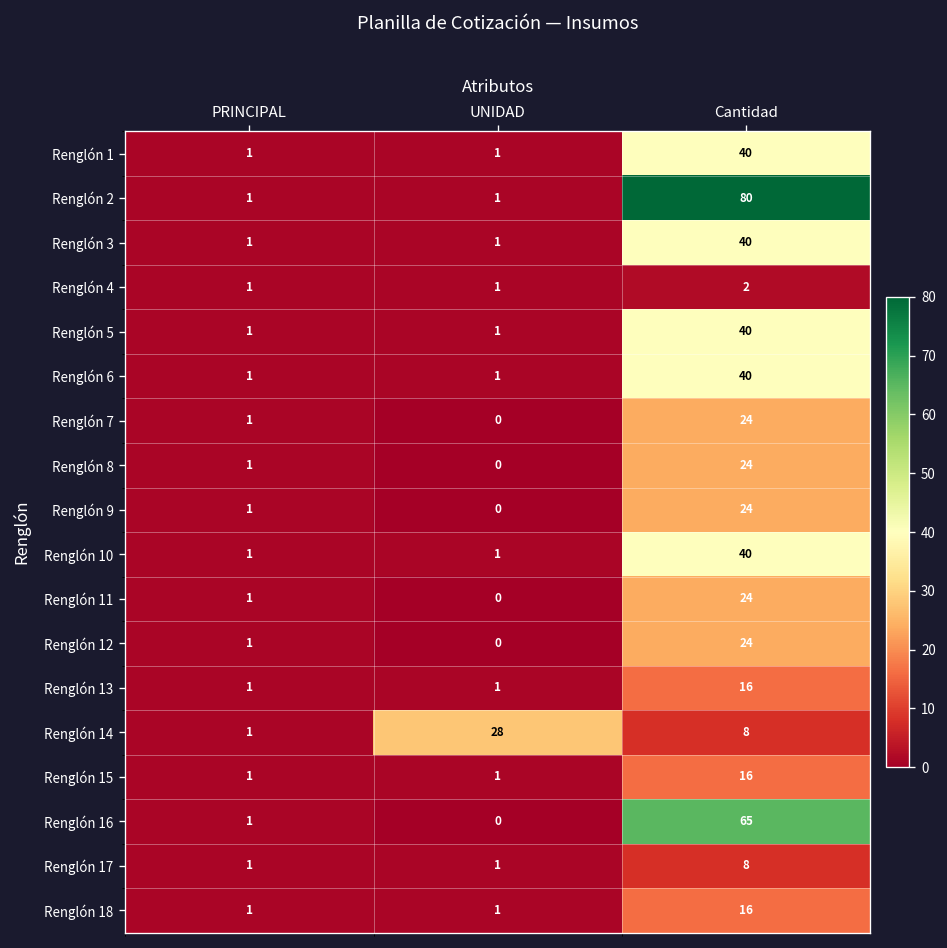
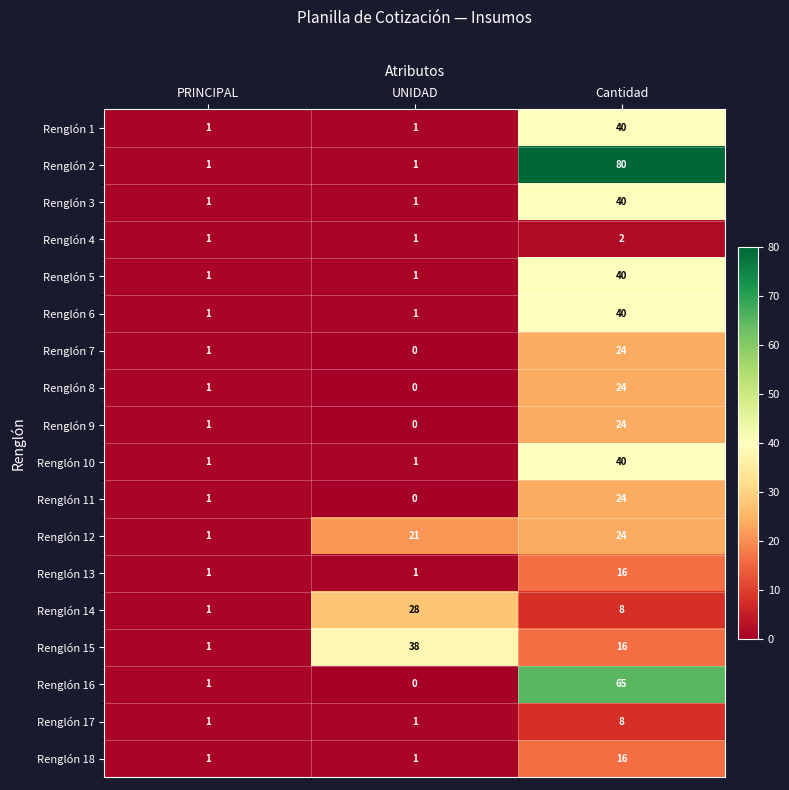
  {
    "Renglón 1": {
      "PRINCIPAL": 1,
      "UNIDAD": 1,
      "Cantidad": 40
    },
    "Renglón 2": {
      "PRINCIPAL": 1,
      "UNIDAD": 1,
      "Cantidad": 80
    },
    "Renglón 3": {
      "PRINCIPAL": 1,
      "UNIDAD": 1,
      "Cantidad": 40
    },
    "Renglón 4": {
      "PRINCIPAL": 1,
      "UNIDAD": 1,
      "Cantidad": 2
    },
    "Renglón 5": {
      "PRINCIPAL": 1,
      "UNIDAD": 1,
      "Cantidad": 40
    },
    "Renglón 6": {
      "PRINCIPAL": 1,
      "UNIDAD": 1,
      "Cantidad": 40
    },
    "Renglón 7": {
      "PRINCIPAL": 1,
      "UNIDAD": 0,
      "Cantidad": 24
    },
    "Renglón 8": {
      "PRINCIPAL": 1,
      "UNIDAD": 0,
      "Cantidad": 24
    },
    "Renglón 9": {
      "PRINCIPAL": 1,
      "UNIDAD": 0,
      "Cantidad": 24
    },
    "Renglón 10": {
      "PRINCIPAL": 1,
      "UNIDAD": 1,
      "Cantidad": 40
    },
    "Renglón 11": {
      "PRINCIPAL": 1,
      "UNIDAD": 0,
      "Cantidad": 24
    },
    "Renglón 12": {
      "PRINCIPAL": 1,
-     "UNIDAD": 0,
+     "UNIDAD": 21,
      "Cantidad": 24
    },
    "Renglón 13": {
      "PRINCIPAL": 1,
      "UNIDAD": 1,
      "Cantidad": 16
    },
    "Renglón 14": {
      "PRINCIPAL": 1,
      "UNIDAD": 28,
      "Cantidad": 8
    },
    "Renglón 15": {
      "PRINCIPAL": 1,
-     "UNIDAD": 1,
+     "UNIDAD": 38,
      "Cantidad": 16
    },
    "Renglón 16": {
      "PRINCIPAL": 1,
      "UNIDAD": 0,
      "Cantidad": 65
    },
    "Renglón 17": {
      "PRINCIPAL": 1,
      "UNIDAD": 1,
      "Cantidad": 8
    },
    "Renglón 18": {
      "PRINCIPAL": 1,
      "UNIDAD": 1,
      "Cantidad": 16
    }
  }
